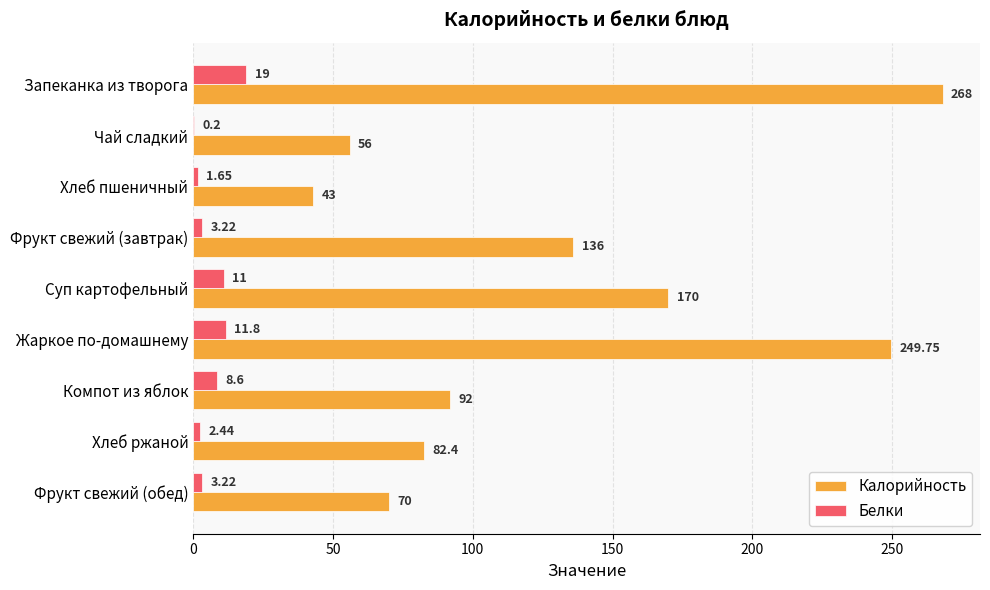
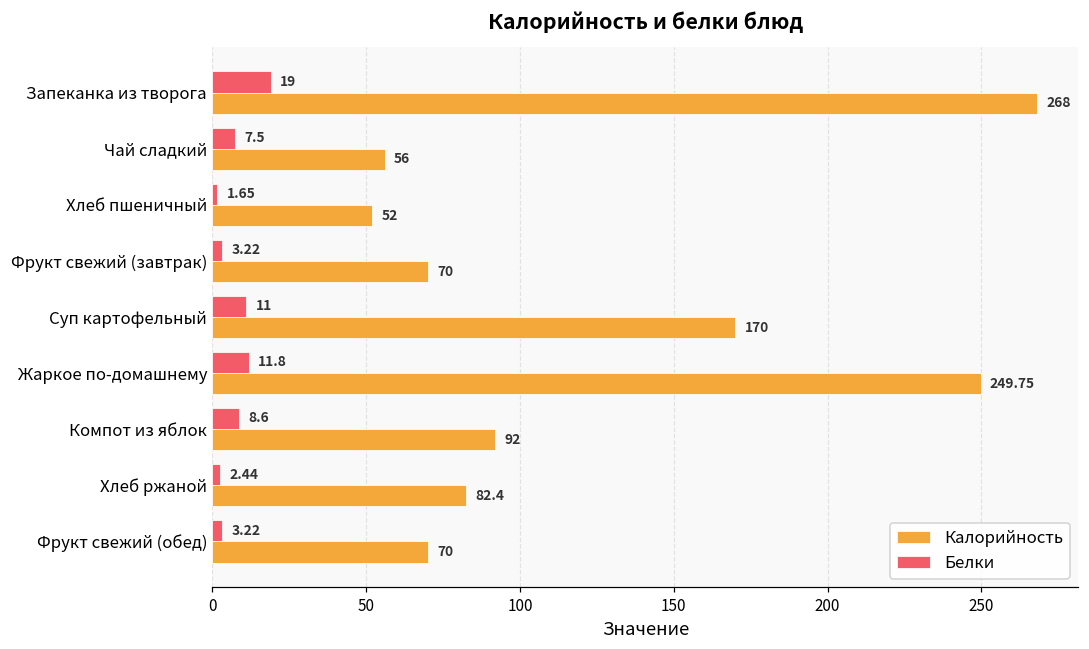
  {
    "Калорийность": {
      "Запеканка из творога": 268,
      "Чай сладкий": 56,
-     "Хлеб пшеничный": 43,
-     "Фрукт свежий (завтрак)": 136,
+     "Хлеб пшеничный": 52,
+     "Фрукт свежий (завтрак)": 70,
      "Суп картофельный": 170,
      "Жаркое по-домашнему": 249.75,
      "Компот из яблок": 92,
      "Хлеб ржаной": 82.4,
      "Фрукт свежий (обед)": 70
    },
    "Белки": {
      "Запеканка из творога": 19,
-     "Чай сладкий": 0.2,
+     "Чай сладкий": 7.5,
      "Хлеб пшеничный": 1.65,
      "Фрукт свежий (завтрак)": 3.22,
      "Суп картофельный": 11,
      "Жаркое по-домашнему": 11.8,
      "Компот из яблок": 8.6,
      "Хлеб ржаной": 2.44,
      "Фрукт свежий (обед)": 3.22
    }
  }
